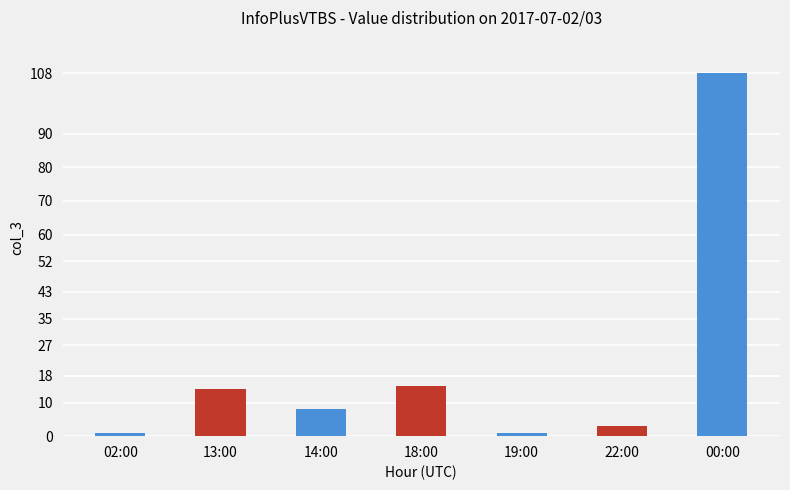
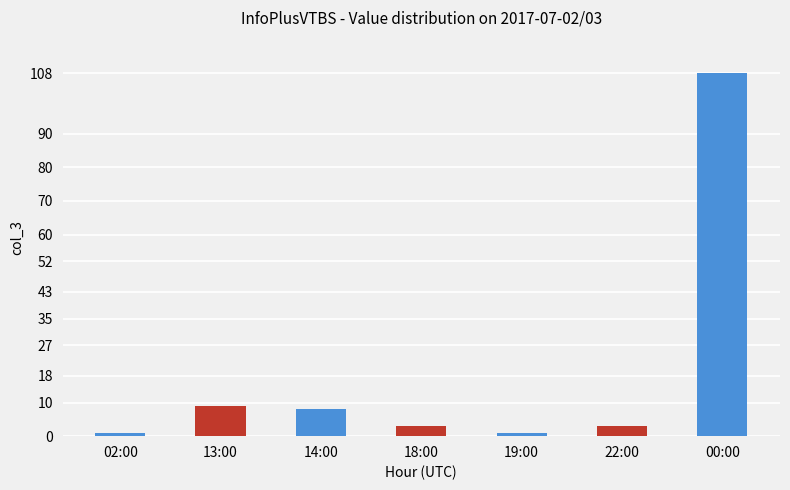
  {
    "02:00": 1,
-   "13:00": 14,
+   "13:00": 9,
    "14:00": 8,
-   "18:00": 15,
+   "18:00": 3,
    "19:00": 1,
    "22:00": 3,
    "00:00": 108
  }
